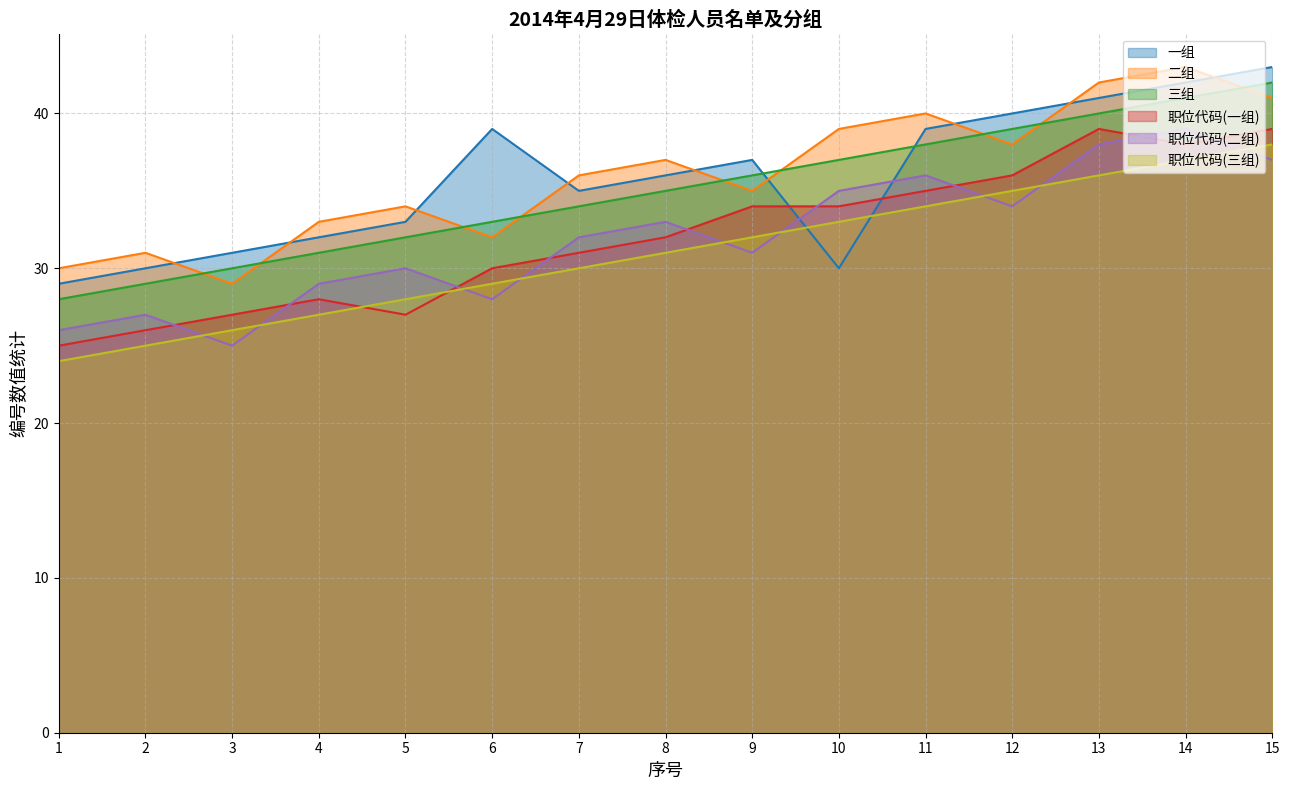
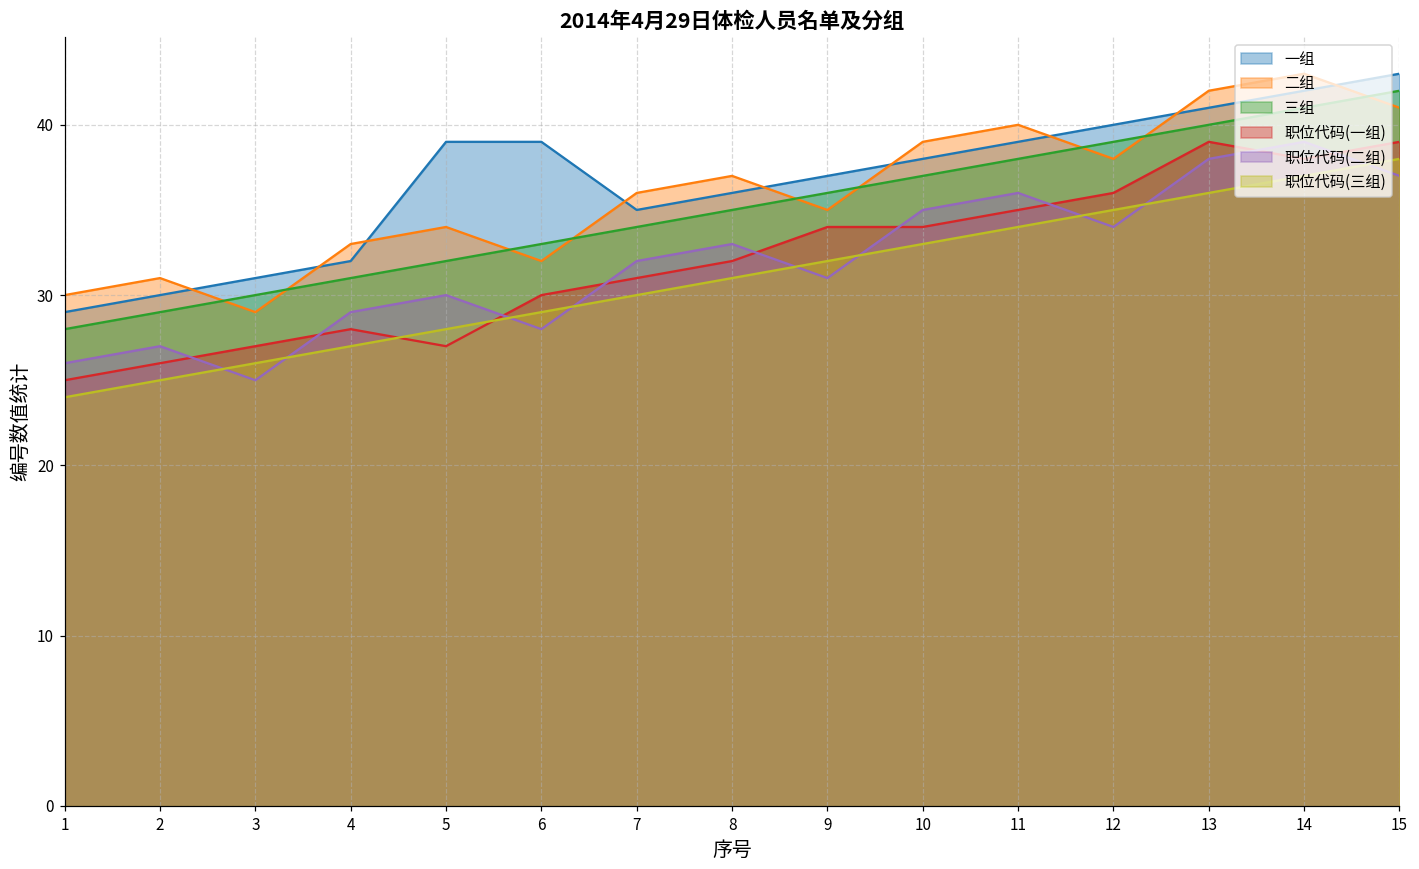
  {
    "一组": {
      "1": 29,
      "2": 30,
      "3": 31,
      "4": 32,
-     "5": 33,
+     "5": 39,
      "6": 39,
      "7": 35,
      "8": 36,
      "9": 37,
-     "10": 30,
+     "10": 38,
      "11": 39,
      "12": 40,
      "13": 41,
      "15": 43
    },
    "三组": {
      "1": 28,
      "2": 29,
      "3": 30,
      "4": 31,
      "5": 32,
      "6": 33,
      "7": 34,
      "8": 35,
      "9": 36,
      "10": 37,
      "11": 38,
      "12": 39,
      "13": 40,
      "15": 42
    },
    "职位代码(二组)": {
      "1": 26,
      "2": 27,
      "3": 25,
      "4": 29,
      "5": 30,
      "6": 28,
      "7": 32,
      "8": 33,
      "9": 31,
      "10": 35,
      "11": 36,
      "12": 34,
      "13": 38,
      "15": 37
    }
  }
